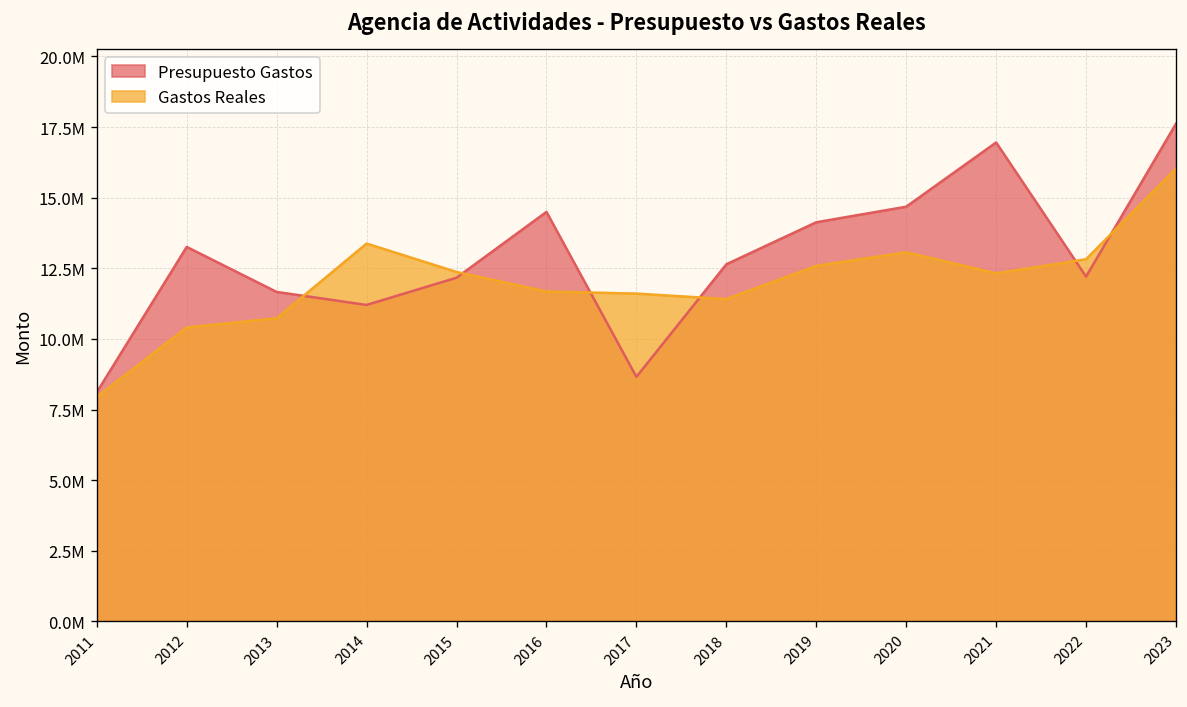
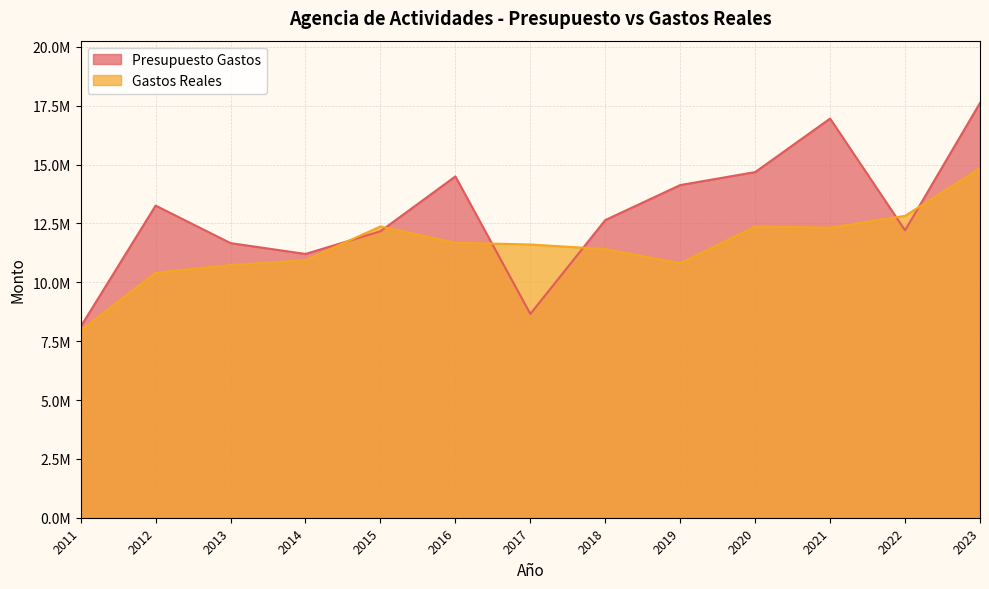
  {
    "Presupuesto Gastos": {
      "2011": 8100000,
      "2012": 13300000,
      "2013": 11700000,
      "2014": 11200000,
      "2015": 12200000,
      "2016": 14500000,
      "2017": 8700000,
      "2018": 12600000,
      "2019": 14100000,
      "2020": 14700000,
      "2021": 17000000,
      "2022": 12200000,
      "2023": 17600000
    },
    "Gastos Reales": {
      "2011": 8000000,
      "2012": 10400000,
      "2013": 10700000,
-     "2014": 13400000,
+     "2014": 10900000,
      "2015": 12400000,
      "2016": 11700000,
      "2017": 11600000,
      "2018": 11400000,
-     "2019": 12600000,
-     "2020": 13100000,
+     "2019": 10800000,
+     "2020": 12400000,
      "2021": 12300000,
      "2022": 12800000,
-     "2023": 16000000
+     "2023": 14800000
    }
  }
